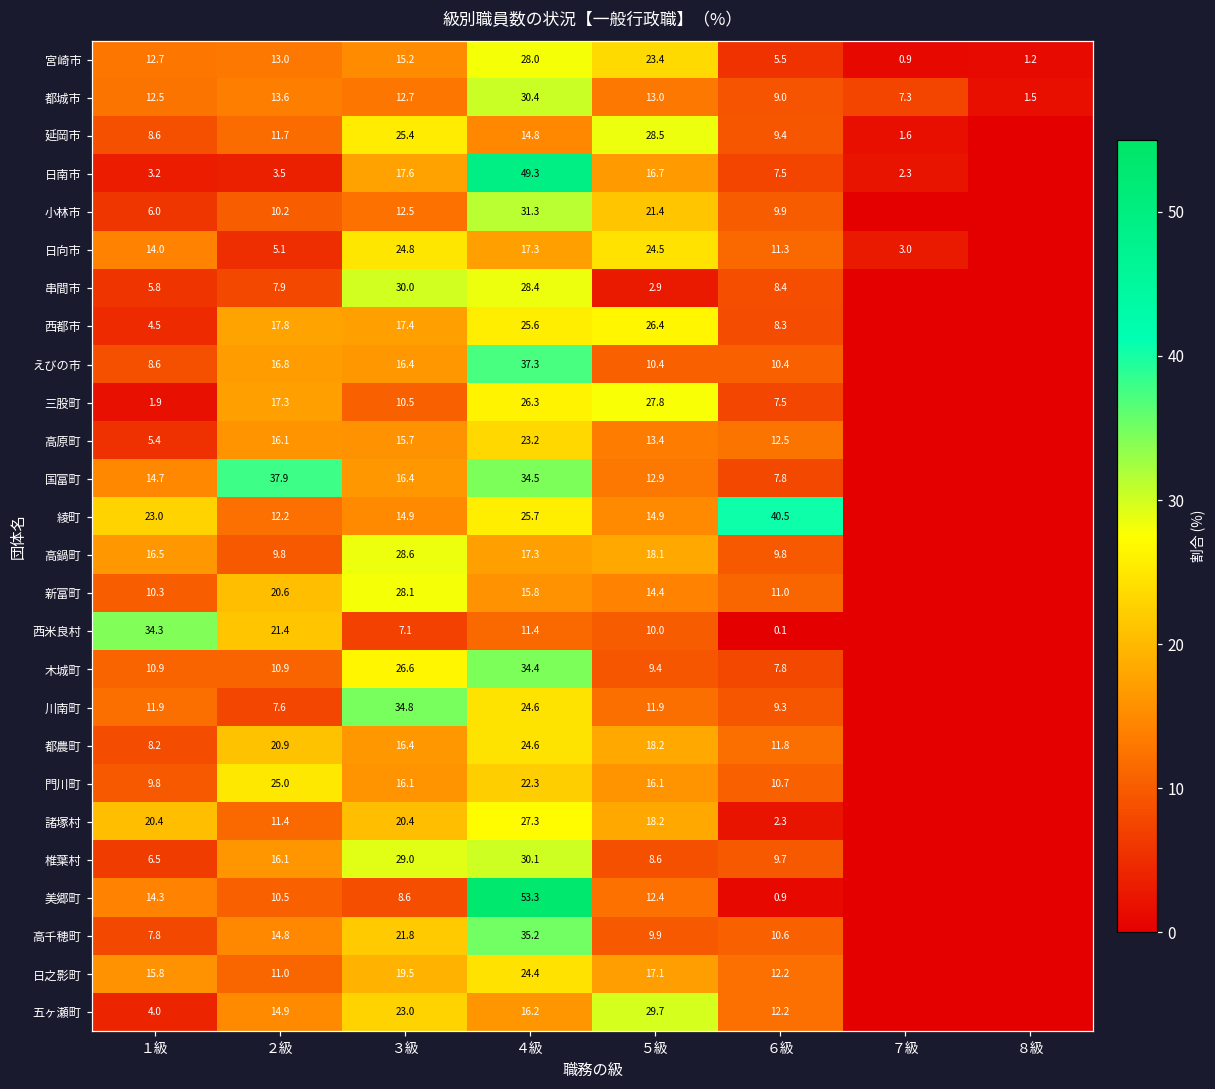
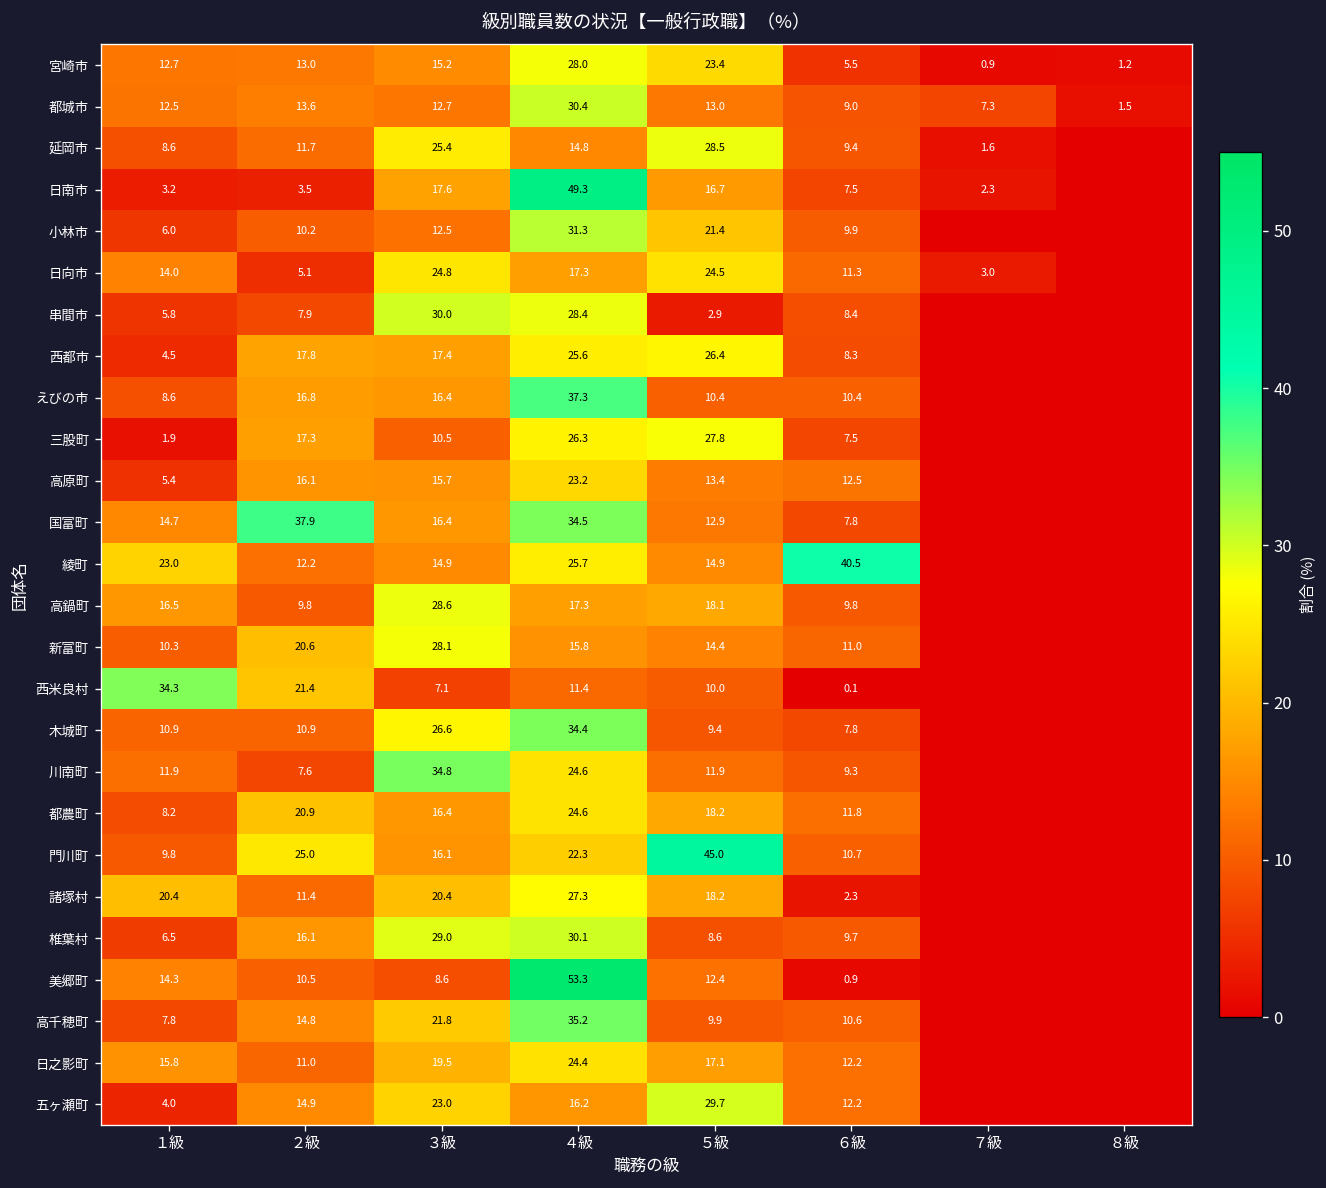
  {
    "宮崎市": {
      "１級": 12.7,
      "２級": 13.0,
      "３級": 15.2,
      "４級": 28.0,
      "５級": 23.4,
      "６級": 5.5,
      "７級": 0.9,
      "８級": 1.2
    },
    "都城市": {
      "１級": 12.5,
      "２級": 13.6,
      "３級": 12.7,
      "４級": 30.4,
      "５級": 13.0,
      "６級": 9.0,
      "７級": 7.3,
      "８級": 1.5
    },
    "延岡市": {
      "１級": 8.6,
      "２級": 11.7,
      "３級": 25.4,
      "４級": 14.8,
      "５級": 28.5,
      "６級": 9.4,
      "７級": 1.6
    },
    "日南市": {
      "１級": 3.2,
      "２級": 3.5,
      "３級": 17.6,
      "４級": 49.3,
      "５級": 16.7,
      "６級": 7.5,
      "７級": 2.3
    },
    "小林市": {
      "１級": 6.0,
      "２級": 10.2,
      "３級": 12.5,
      "４級": 31.3,
      "５級": 21.4,
      "６級": 9.9
    },
    "日向市": {
      "１級": 14.0,
      "２級": 5.1,
      "３級": 24.8,
      "４級": 17.3,
      "５級": 24.5,
      "６級": 11.3,
      "７級": 3.0
    },
    "串間市": {
      "１級": 5.8,
      "２級": 7.9,
      "３級": 30.0,
      "４級": 28.4,
      "５級": 2.9,
      "６級": 8.4
    },
    "西都市": {
      "１級": 4.5,
      "２級": 17.8,
      "３級": 17.4,
      "４級": 25.6,
      "５級": 26.4,
      "６級": 8.3
    },
    "えびの市": {
      "１級": 8.6,
      "２級": 16.8,
      "３級": 16.4,
      "４級": 37.3,
      "５級": 10.4,
      "６級": 10.4
    },
    "三股町": {
      "１級": 1.9,
      "２級": 17.3,
      "３級": 10.5,
      "４級": 26.3,
      "５級": 27.8,
      "６級": 7.5
    },
    "高原町": {
      "１級": 5.4,
      "２級": 16.1,
      "３級": 15.7,
      "４級": 23.2,
      "５級": 13.4,
      "６級": 12.5
    },
    "国富町": {
      "１級": 14.7,
      "２級": 37.9,
      "３級": 16.4,
      "４級": 34.5,
      "５級": 12.9,
      "６級": 7.8
    },
    "綾町": {
      "１級": 23.0,
      "２級": 12.2,
      "３級": 14.9,
      "４級": 25.7,
      "５級": 14.9,
      "６級": 40.5
    },
    "高鍋町": {
      "１級": 16.5,
      "２級": 9.8,
      "３級": 28.6,
      "４級": 17.3,
      "５級": 18.1,
      "６級": 9.8
    },
    "新富町": {
      "１級": 10.3,
      "２級": 20.6,
      "３級": 28.1,
      "４級": 15.8,
      "５級": 14.4,
      "６級": 11.0
    },
    "西米良村": {
      "１級": 34.3,
      "２級": 21.4,
      "３級": 7.1,
      "４級": 11.4,
      "５級": 10.0,
      "６級": 0.1
    },
    "木城町": {
      "１級": 10.9,
      "２級": 10.9,
      "３級": 26.6,
      "４級": 34.4,
      "５級": 9.4,
      "６級": 7.8
    },
    "川南町": {
      "１級": 11.9,
      "２級": 7.6,
      "３級": 34.8,
      "４級": 24.6,
      "５級": 11.9,
      "６級": 9.3
    },
    "都農町": {
      "１級": 8.2,
      "２級": 20.9,
      "３級": 16.4,
      "４級": 24.6,
      "５級": 18.2,
      "６級": 11.8
    },
    "門川町": {
      "１級": 9.8,
      "２級": 25.0,
      "３級": 16.1,
      "４級": 22.3,
-     "５級": 16.1,
+     "５級": 45.0,
      "６級": 10.7
    },
    "諸塚村": {
      "１級": 20.4,
      "２級": 11.4,
      "３級": 20.4,
      "４級": 27.3,
      "５級": 18.2,
      "６級": 2.3
    },
    "椎葉村": {
      "１級": 6.5,
      "２級": 16.1,
      "３級": 29.0,
      "４級": 30.1,
      "５級": 8.6,
      "６級": 9.7
    },
    "美郷町": {
      "１級": 14.3,
      "２級": 10.5,
      "３級": 8.6,
      "４級": 53.3,
      "５級": 12.4,
      "６級": 0.9
    },
    "高千穂町": {
      "１級": 7.8,
      "２級": 14.8,
      "３級": 21.8,
      "４級": 35.2,
      "５級": 9.9,
      "６級": 10.6
    },
    "日之影町": {
      "１級": 15.8,
      "２級": 11.0,
      "３級": 19.5,
      "４級": 24.4,
      "５級": 17.1,
      "６級": 12.2
    },
    "五ヶ瀬町": {
      "１級": 4.0,
      "２級": 14.9,
      "３級": 23.0,
      "４級": 16.2,
      "５級": 29.7,
      "６級": 12.2
    }
  }
